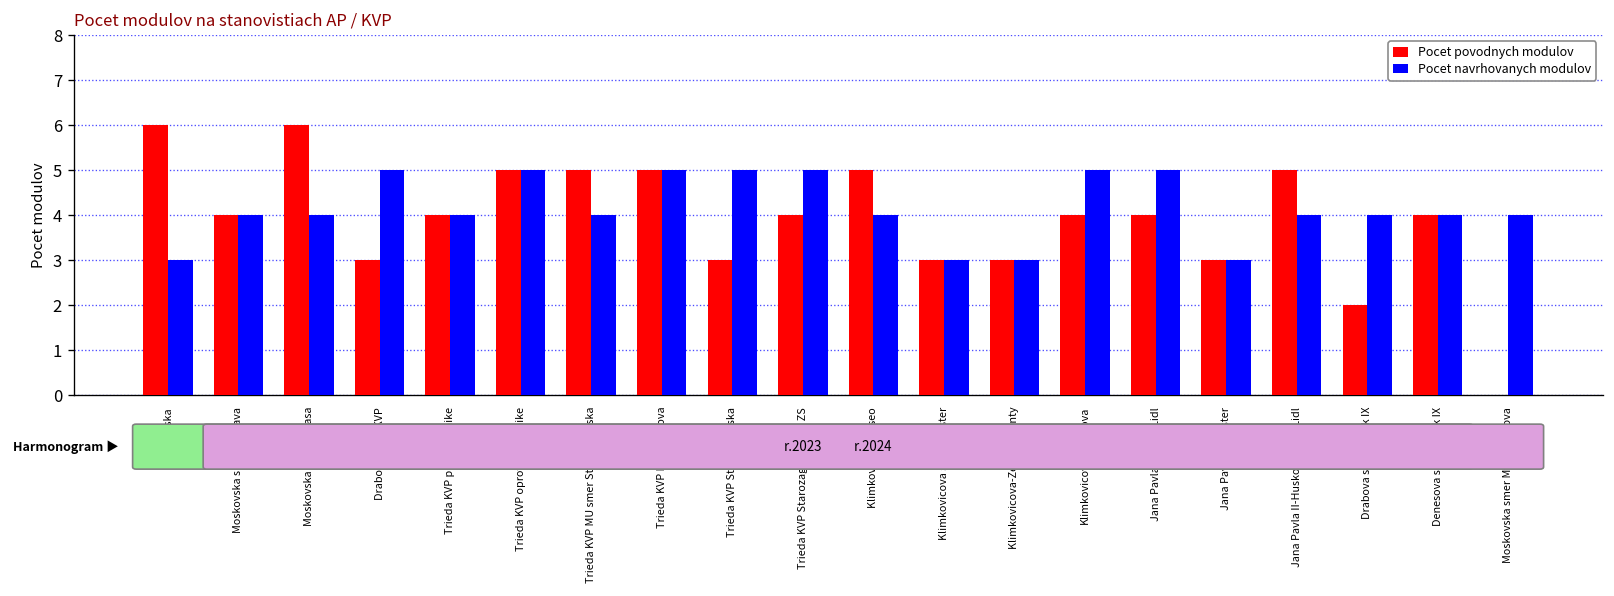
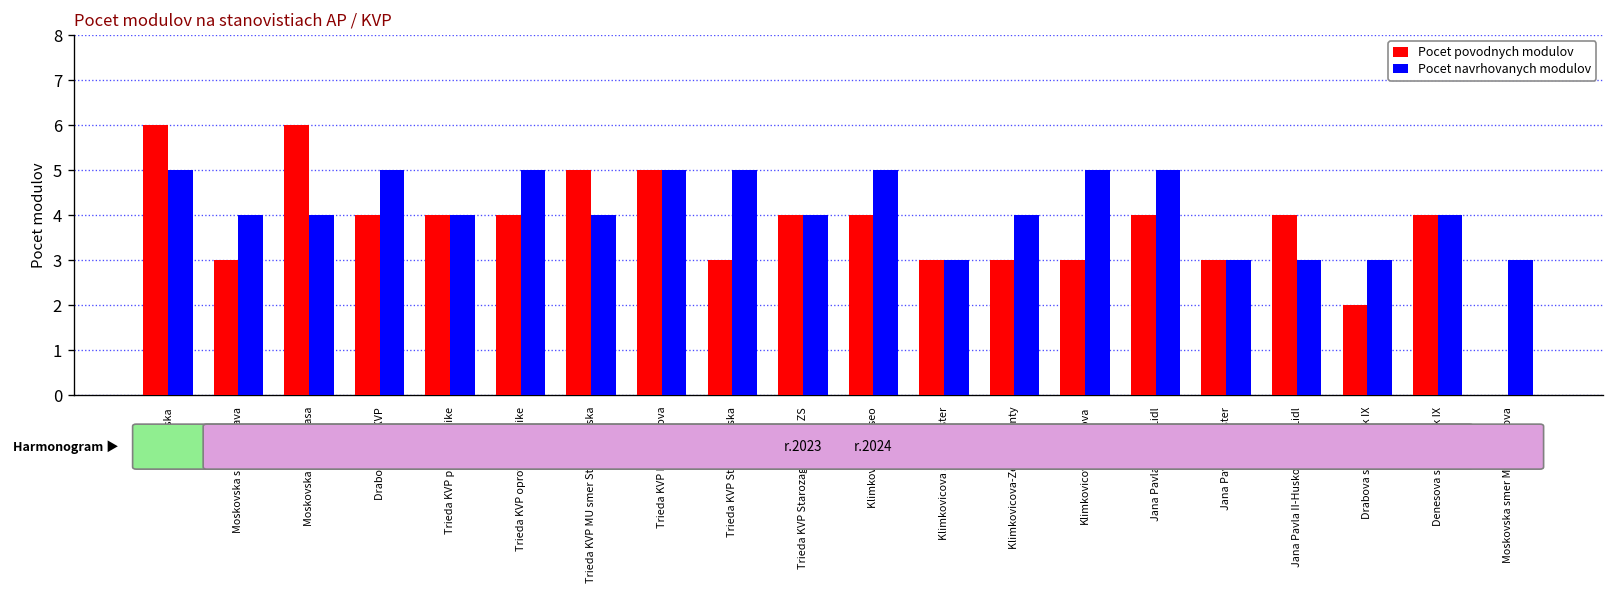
  {
    "Pocet povodnych modulov": {
      "Moskovska": 6,
-     "Moskovska smer Myslava": 4,
+     "Moskovska smer Myslava": 3,
      "Moskovska smer Terasa": 6,
-     "Drabova smer KVP": 3,
+     "Drabova smer KVP": 4,
      "Trieda KVP pri Poliklinike": 4,
-     "Trieda KVP oproti Poliklinike": 5,
+     "Trieda KVP oproti Poliklinike": 4,
      "Trieda KVP MU smer Starozagorska": 5,
      "Trieda KVP MU-Huskova": 5,
      "Trieda KVP Starozagorska": 3,
      "Trieda KVP Starozagorska pri ZS": 4,
-     "Klimkovicova Paseo": 5,
+     "Klimkovicova Paseo": 4,
      "Klimkovicova smer Klaster": 3,
      "Klimkovicova-Zelene Grunty": 3,
-     "Klimkovicova-Janigova": 4,
+     "Klimkovicova-Janigova": 3,
      "Jana Pavla II-smer Lidl": 4,
      "Jana Pavla II-Klaster": 3,
-     "Jana Pavla II-Huskova smer Lidl": 5,
+     "Jana Pavla II-Huskova smer Lidl": 4,
      "Drabova smer Lunik IX": 2,
      "Denesova smer Lunik IX": 4,
      "Moskovska smer Myslava-Nova": 0
    },
    "Pocet navrhovanych modulov": {
-     "Moskovska": 3,
+     "Moskovska": 5,
      "Moskovska smer Myslava": 4,
      "Moskovska smer Terasa": 4,
      "Drabova smer KVP": 5,
      "Trieda KVP pri Poliklinike": 4,
      "Trieda KVP oproti Poliklinike": 5,
      "Trieda KVP MU smer Starozagorska": 4,
      "Trieda KVP MU-Huskova": 5,
      "Trieda KVP Starozagorska": 5,
-     "Trieda KVP Starozagorska pri ZS": 5,
-     "Klimkovicova Paseo": 4,
+     "Trieda KVP Starozagorska pri ZS": 4,
+     "Klimkovicova Paseo": 5,
      "Klimkovicova smer Klaster": 3,
-     "Klimkovicova-Zelene Grunty": 3,
+     "Klimkovicova-Zelene Grunty": 4,
      "Klimkovicova-Janigova": 5,
      "Jana Pavla II-smer Lidl": 5,
      "Jana Pavla II-Klaster": 3,
-     "Jana Pavla II-Huskova smer Lidl": 4,
-     "Drabova smer Lunik IX": 4,
+     "Jana Pavla II-Huskova smer Lidl": 3,
+     "Drabova smer Lunik IX": 3,
      "Denesova smer Lunik IX": 4,
-     "Moskovska smer Myslava-Nova": 4
+     "Moskovska smer Myslava-Nova": 3
    }
  }
